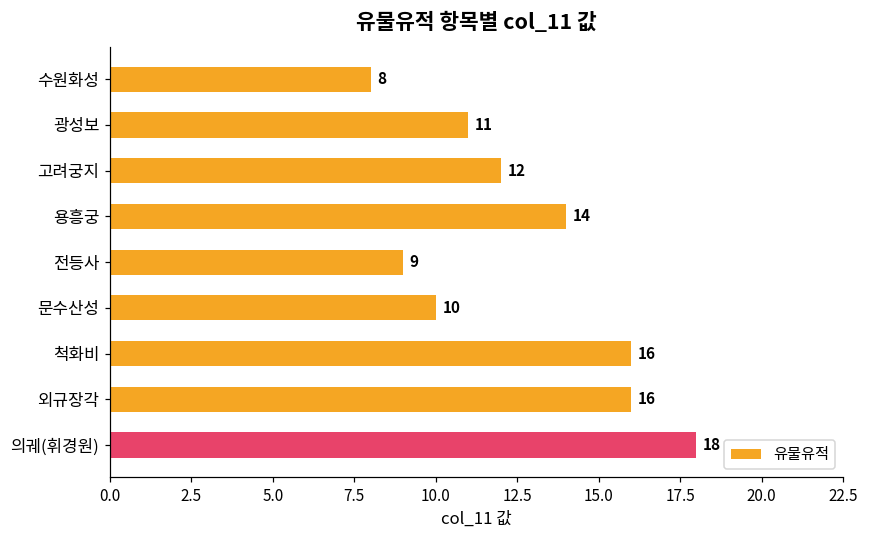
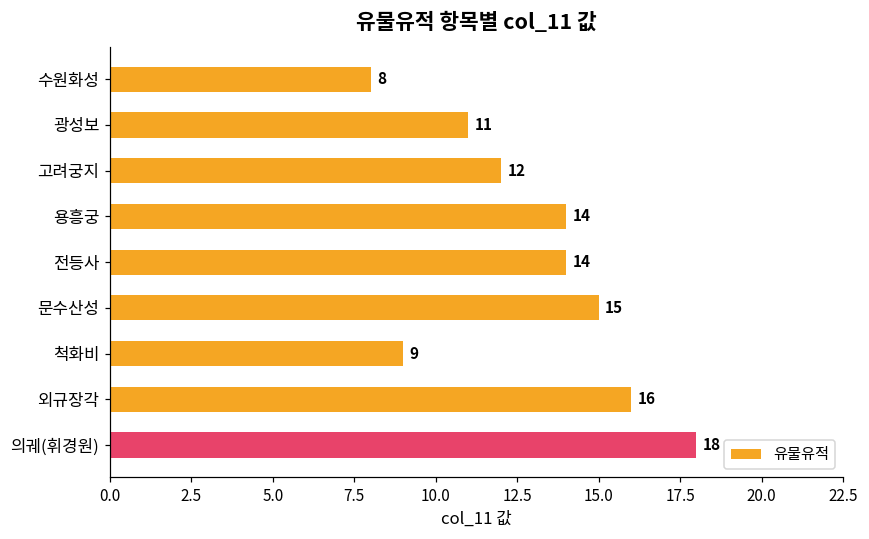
  {
    "수원화성": 8,
    "광성보": 11,
    "고려궁지": 12,
    "용흥궁": 14,
-   "전등사": 9,
-   "문수산성": 10,
-   "척화비": 16,
+   "전등사": 14,
+   "문수산성": 15,
+   "척화비": 9,
    "외규장각": 16,
    "의궤(휘경원)": 18
  }
